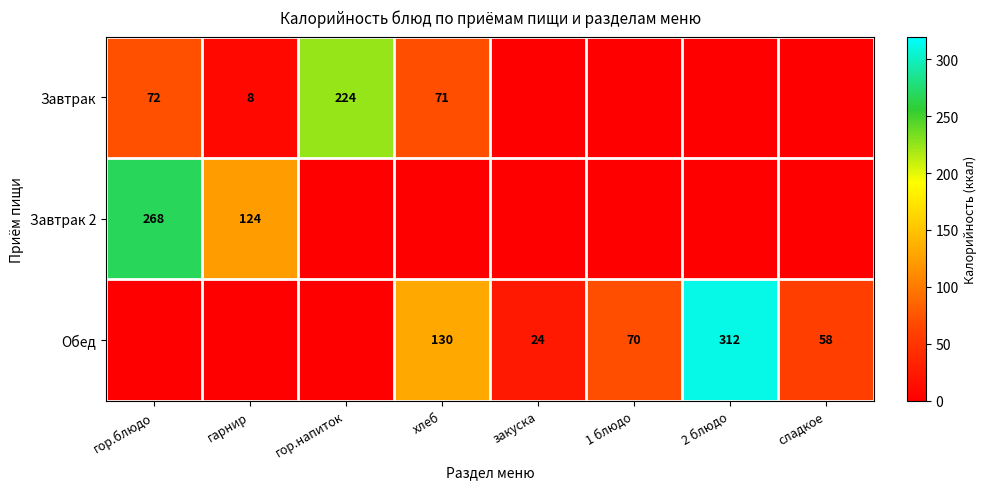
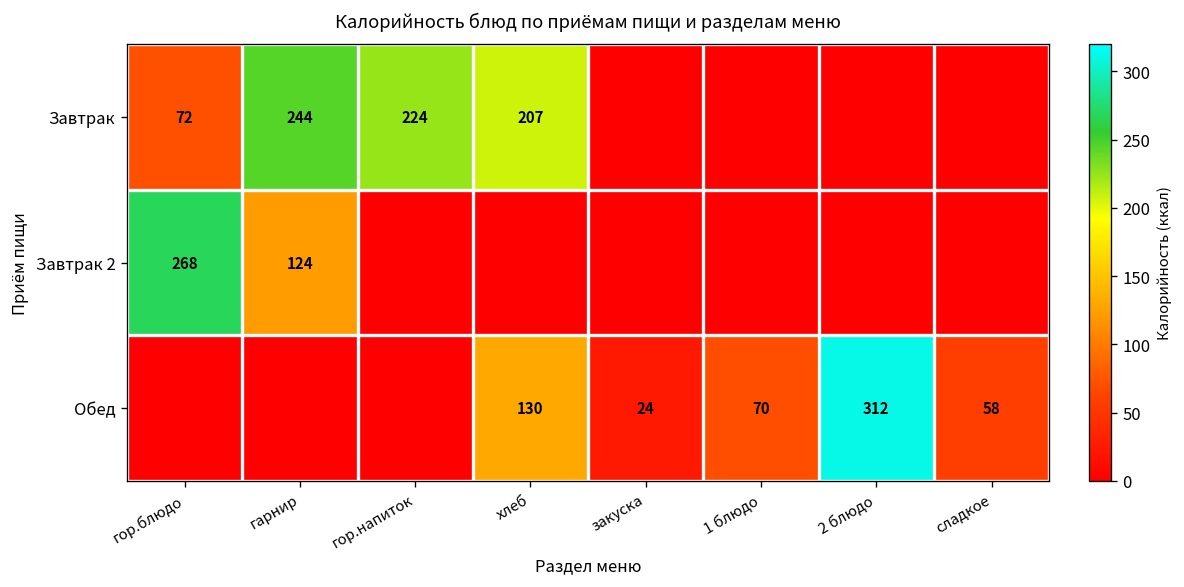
  {
    "Завтрак": {
      "гор.блюдо": 72,
-     "гарнир": 8,
+     "гарнир": 244,
      "гор.напиток": 224,
-     "хлеб": 71
+     "хлеб": 207
    },
    "Завтрак 2": {
      "гор.блюдо": 268,
      "гарнир": 124
    },
    "Обед": {
      "хлеб": 130,
      "закуска": 24,
      "1 блюдо": 70,
      "2 блюдо": 312,
      "сладкое": 58
    }
  }
